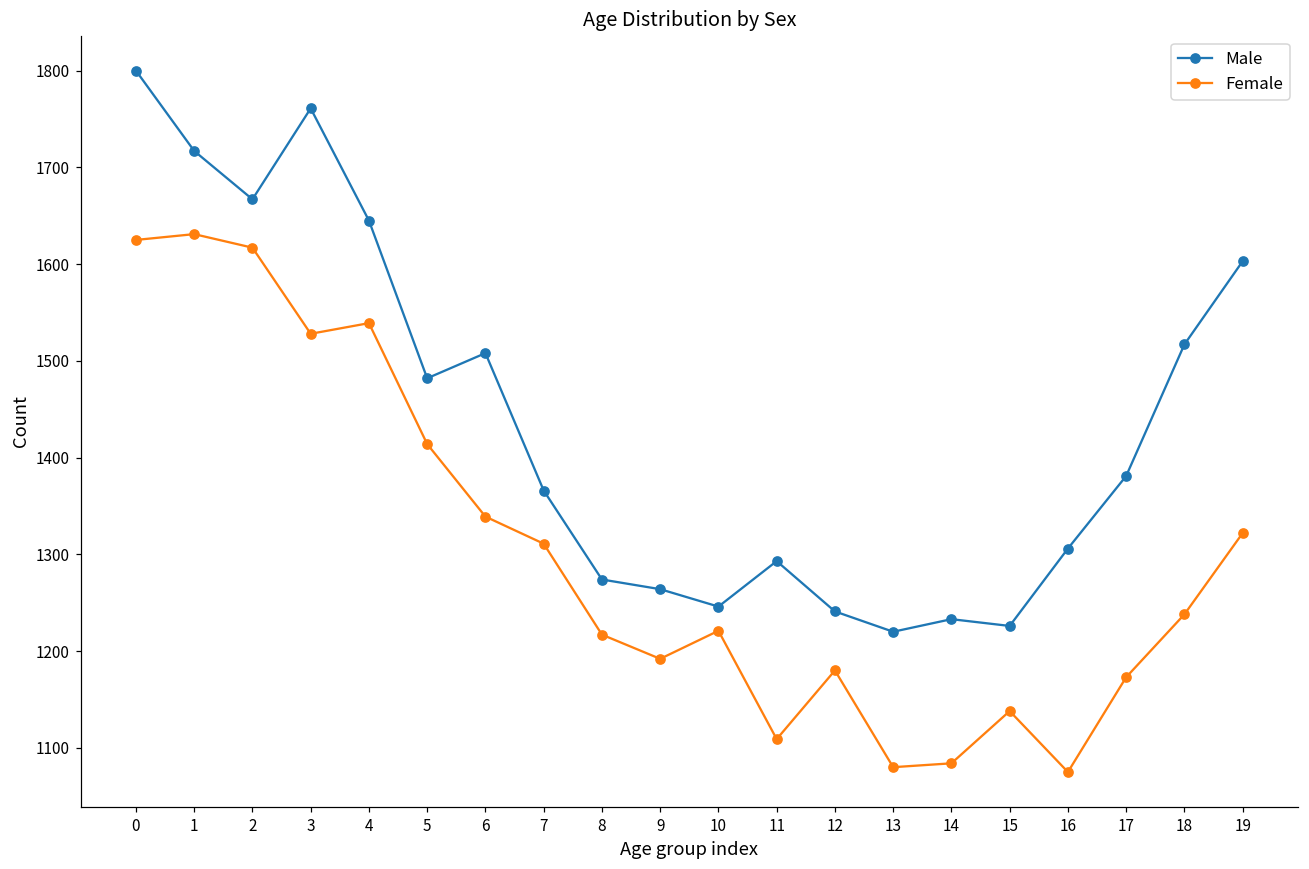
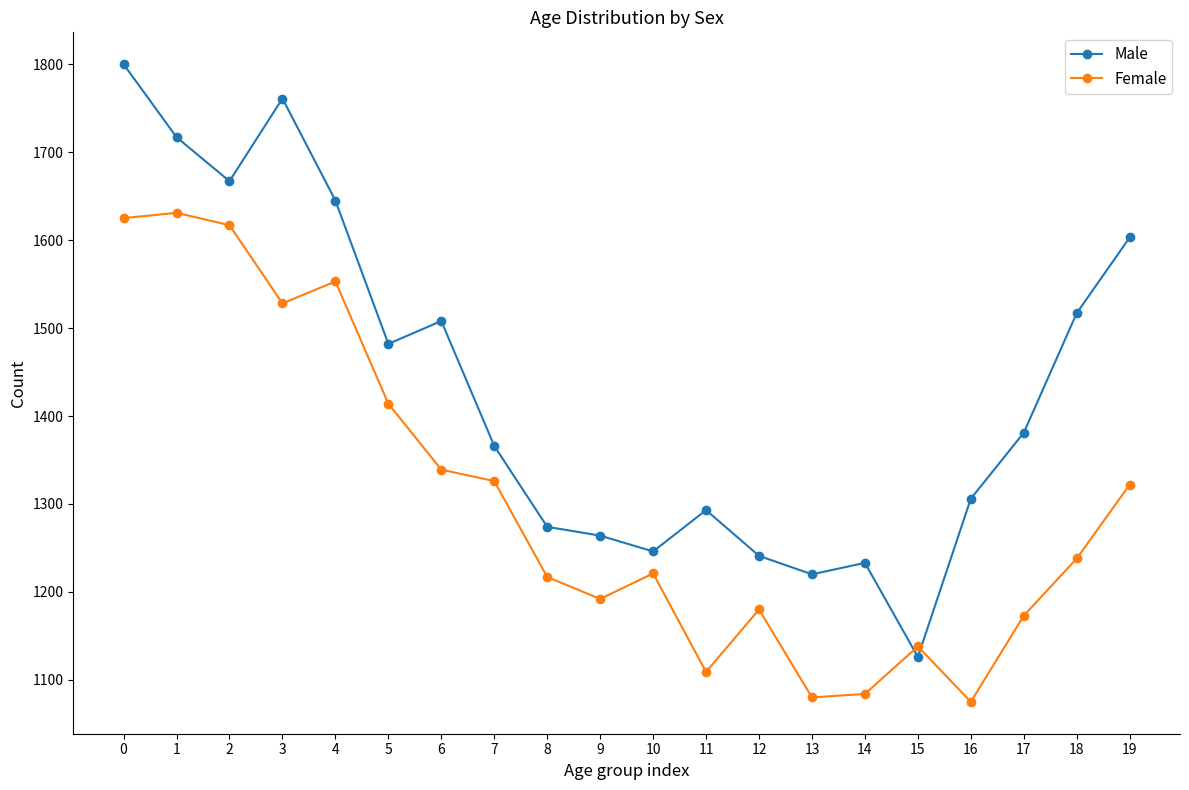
  {
    "Male": {
      "0": 1800,
      "1": 1720,
      "2": 1670,
      "3": 1760,
      "4": 1650,
      "5": 1480,
      "6": 1510,
      "7": 1370,
      "8": 1270,
      "9": 1260,
      "10": 1250,
      "11": 1290,
      "12": 1240,
      "13": 1220,
      "14": 1230,
-     "15": 1230,
+     "15": 1130,
      "16": 1310,
      "17": 1380,
      "18": 1520,
      "19": 1600
    },
    "Female": {
      "0": 1630,
      "1": 1630,
      "2": 1620,
      "3": 1530,
-     "4": 1540,
+     "4": 1550,
      "5": 1410,
      "6": 1340,
-     "7": 1310,
+     "7": 1330,
      "8": 1220,
      "9": 1190,
      "10": 1220,
      "11": 1110,
      "12": 1180,
      "13": 1080,
      "14": 1080,
      "15": 1140,
      "16": 1080,
      "17": 1170,
      "18": 1240,
      "19": 1320
    }
  }
